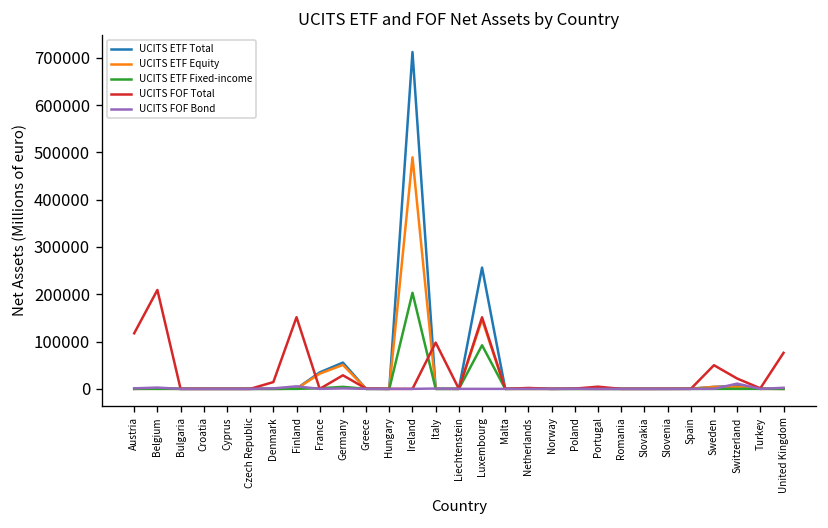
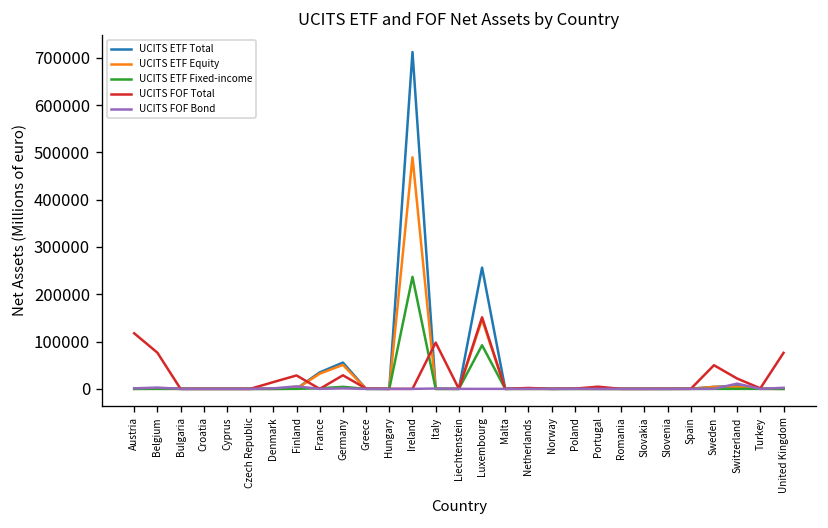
  {
    "UCITS ETF Total": {
      "Ireland": 710000,
      "Luxembourg": 260000
    },
    "UCITS ETF Equity": {
      "Ireland": 490000
    },
    "UCITS ETF Fixed-income": {
-     "Ireland": 200000,
+     "Ireland": 240000,
      "Luxembourg": 90000
    },
    "UCITS FOF Total": {
      "Austria": 120000,
-     "Belgium": 210000,
+     "Belgium": 80000,
      "Denmark": 10000,
-     "Finland": 150000,
+     "Finland": 30000,
      "Germany": 30000,
      "Italy": 100000,
      "Sweden": 50000,
      "Switzerland": 20000,
      "United Kingdom": 80000
    },
    "UCITS FOF Bond": {
      "Luxembourg": 0
    }
  }
